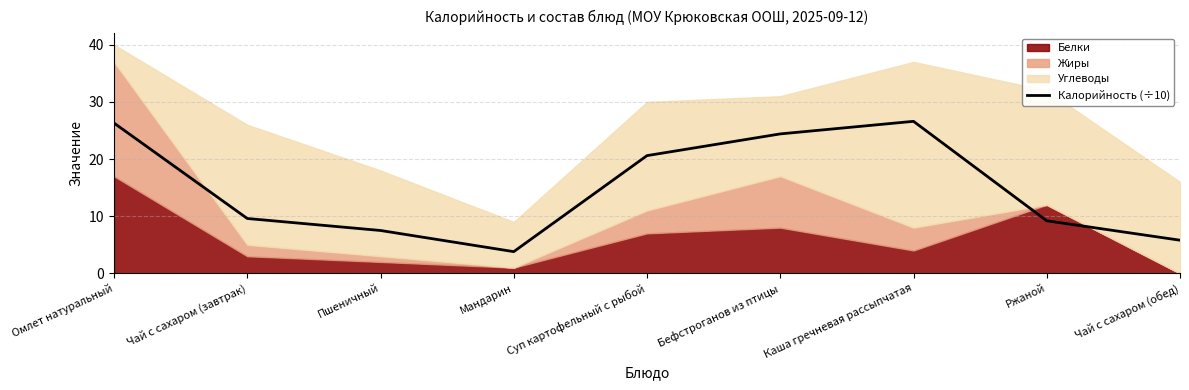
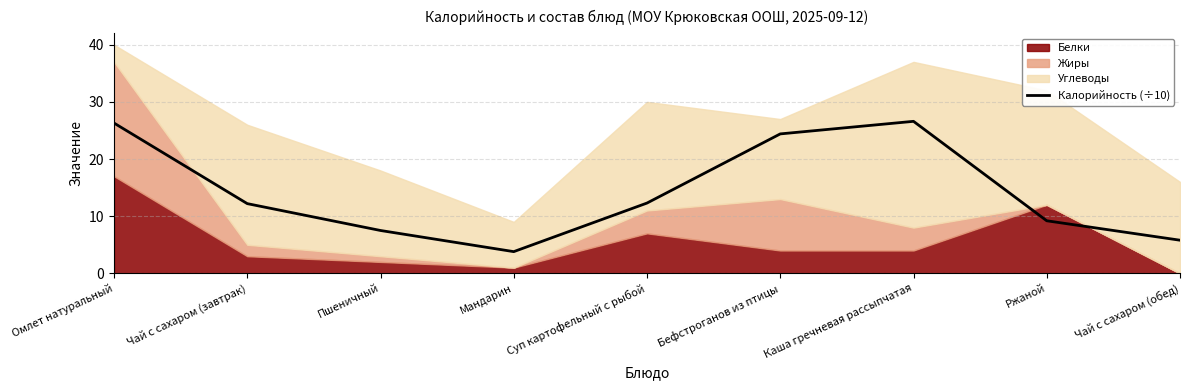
  {
    "Калорийность (÷10)": {
      "Омлет натуральный": 26,
-     "Чай с сахаром (завтрак)": 10,
+     "Чай с сахаром (завтрак)": 12,
      "Пшеничный": 8,
      "Мандарин": 4,
-     "Суп картофельный с рыбой": 21,
+     "Суп картофельный с рыбой": 12,
      "Бефстроганов из птицы": 24,
      "Каша гречневая рассыпчатая": 27,
      "Ржаной": 9,
      "Чай с сахаром (обед)": 6
    },
    "Белки": {
      "Омлет натуральный": 17,
      "Чай с сахаром (завтрак)": 3,
      "Пшеничный": 2,
      "Суп картофельный с рыбой": 7,
-     "Бефстроганов из птицы": 8,
+     "Бефстроганов из птицы": 4,
      "Каша гречневая рассыпчатая": 4
    },
    "Жиры": {
      "Омлет натуральный": 20,
      "Чай с сахаром (завтрак)": 2,
      "Пшеничный": 1,
      "Суп картофельный с рыбой": 4,
      "Бефстроганов из птицы": 9,
      "Каша гречневая рассыпчатая": 4
    },
    "Углеводы": {
      "Омлет натуральный": 3,
      "Чай с сахаром (завтрак)": 21,
      "Пшеничный": 15,
      "Мандарин": 8,
      "Суп картофельный с рыбой": 19,
      "Бефстроганов из птицы": 14,
      "Каша гречневая рассыпчатая": 29,
      "Чай с сахаром (обед)": 16
    }
  }
